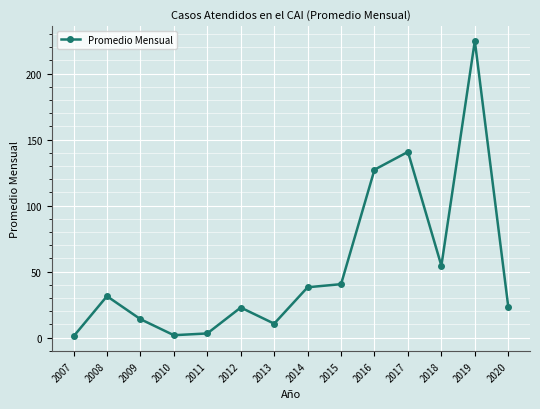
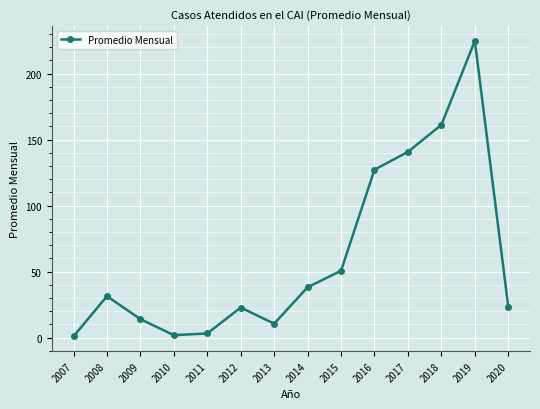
  {
    "2007": 1,
    "2008": 31,
    "2009": 14,
    "2010": 2,
    "2011": 3,
    "2012": 23,
    "2013": 11,
    "2014": 38,
-   "2015": 41,
+   "2015": 51,
    "2016": 127,
    "2017": 141,
-   "2018": 54,
+   "2018": 161,
    "2019": 225,
    "2020": 23
  }
